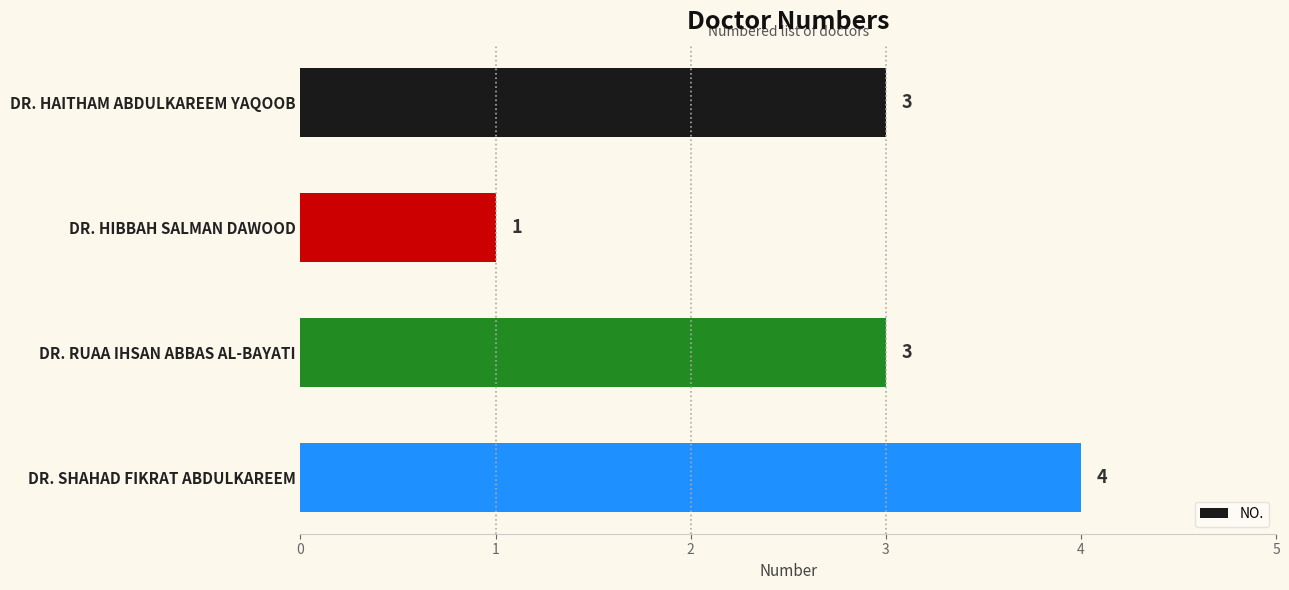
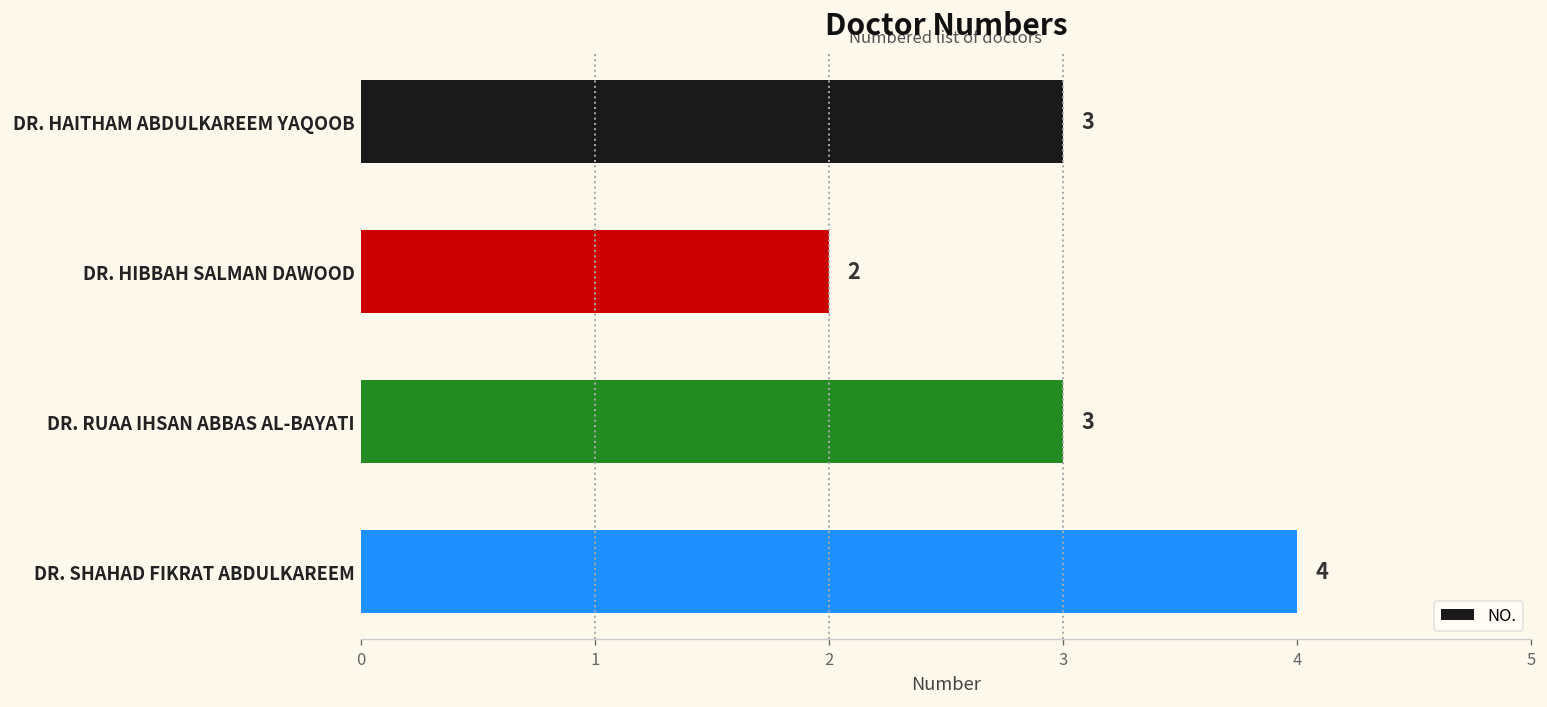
  {
    "DR. HAITHAM ABDULKAREEM YAQOOB": 3,
-   "DR. HIBBAH SALMAN DAWOOD": 1,
+   "DR. HIBBAH SALMAN DAWOOD": 2,
    "DR. RUAA IHSAN ABBAS AL-BAYATI": 3,
    "DR. SHAHAD FIKRAT ABDULKAREEM": 4
  }
